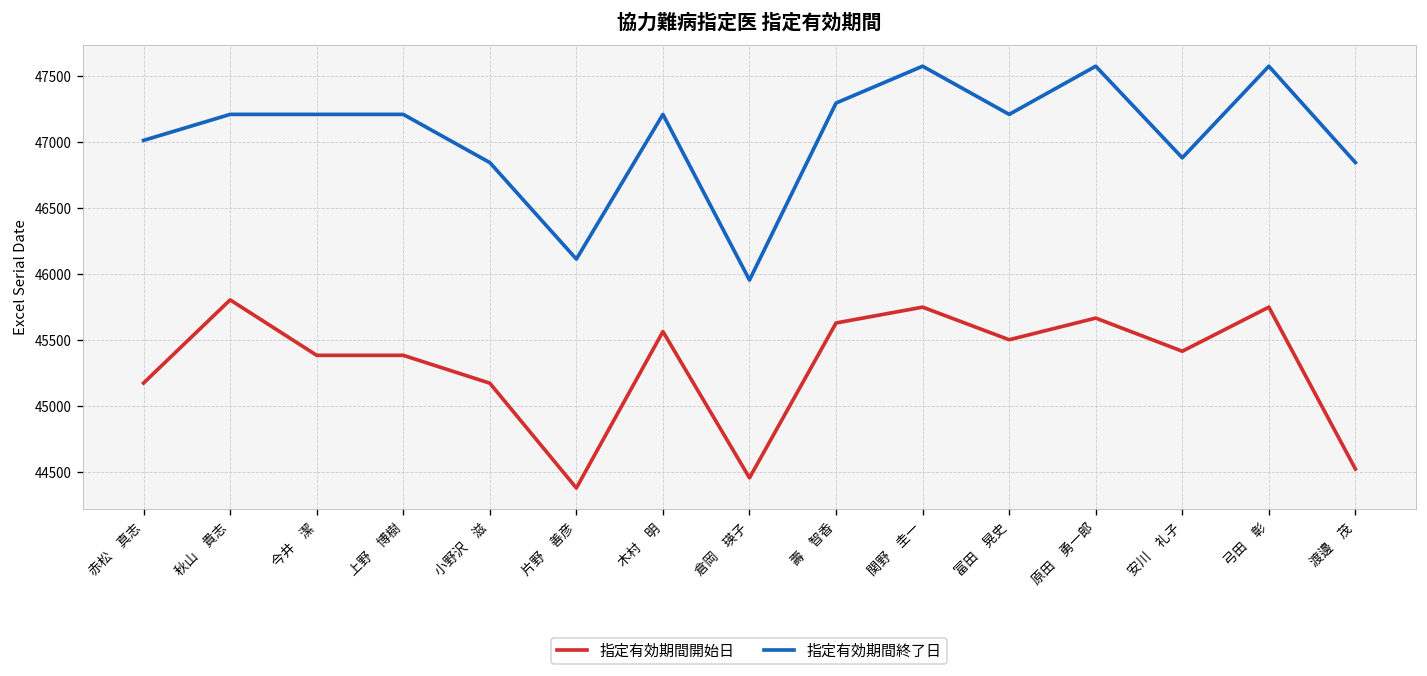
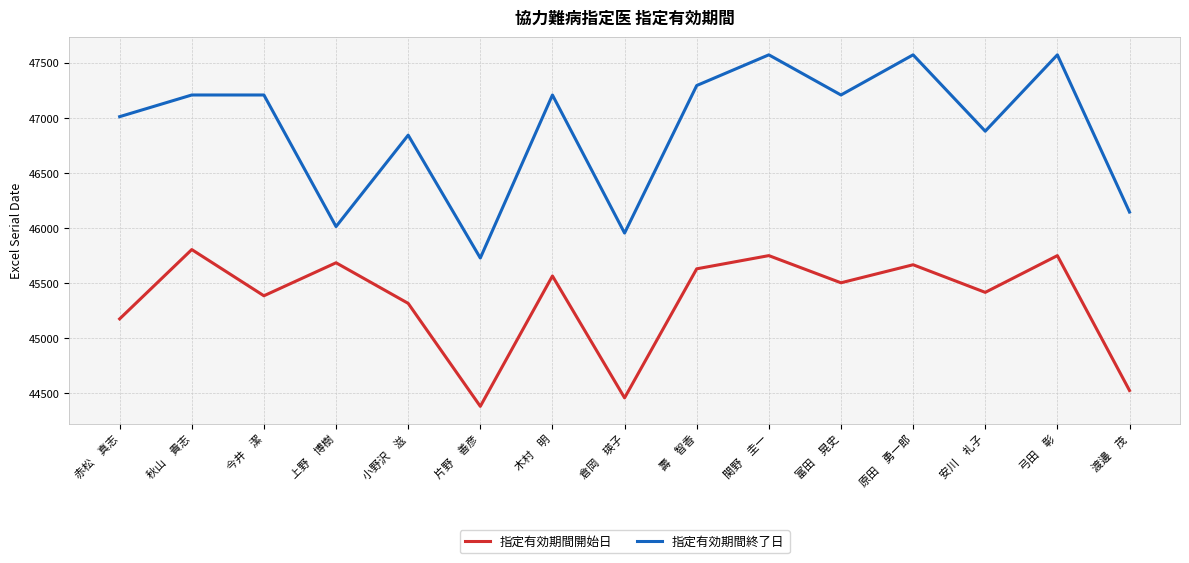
  {
    "指定有効期間開始日": {
      "赤松 真志": 45170,
      "秋山 貴志": 45800,
      "今井 潔": 45380,
-     "上野 博樹": 45380,
-     "小野沢 滋": 45170,
+     "上野 博樹": 45680,
+     "小野沢 滋": 45310,
      "片野 善彦": 44380,
      "木村 明": 45560,
      "倉岡 瑛子": 44460,
      "壽 智香": 45630,
      "関野 圭一": 45750,
      "富田 晃史": 45500,
      "原田 勇一郎": 45670,
      "安川 礼子": 45410,
      "弓田 彰": 45750,
      "渡邊 茂": 44520
    },
    "指定有効期間終了日": {
      "赤松 真志": 47010,
      "秋山 貴志": 47210,
      "今井 潔": 47210,
-     "上野 博樹": 47210,
+     "上野 博樹": 46010,
      "小野沢 滋": 46840,
-     "片野 善彦": 46110,
+     "片野 善彦": 45730,
      "木村 明": 47210,
      "倉岡 瑛子": 45950,
      "壽 智香": 47290,
      "関野 圭一": 47570,
      "富田 晃史": 47210,
      "原田 勇一郎": 47570,
      "安川 礼子": 46880,
      "弓田 彰": 47570,
-     "渡邊 茂": 46840
+     "渡邊 茂": 46140
    }
  }
